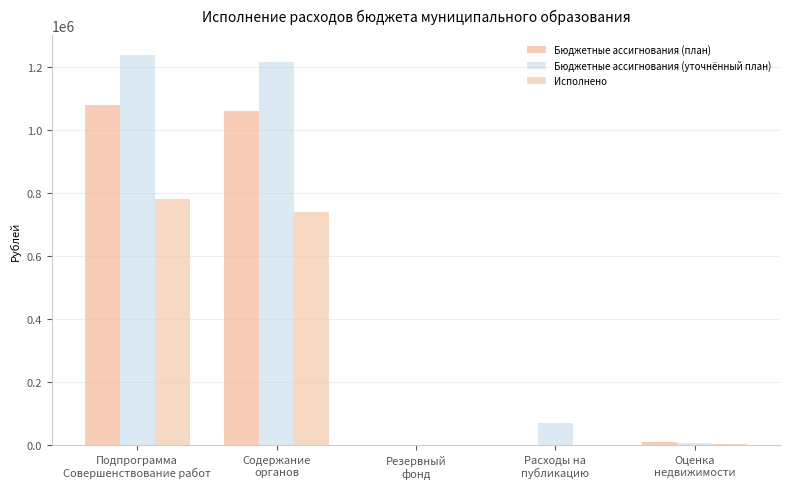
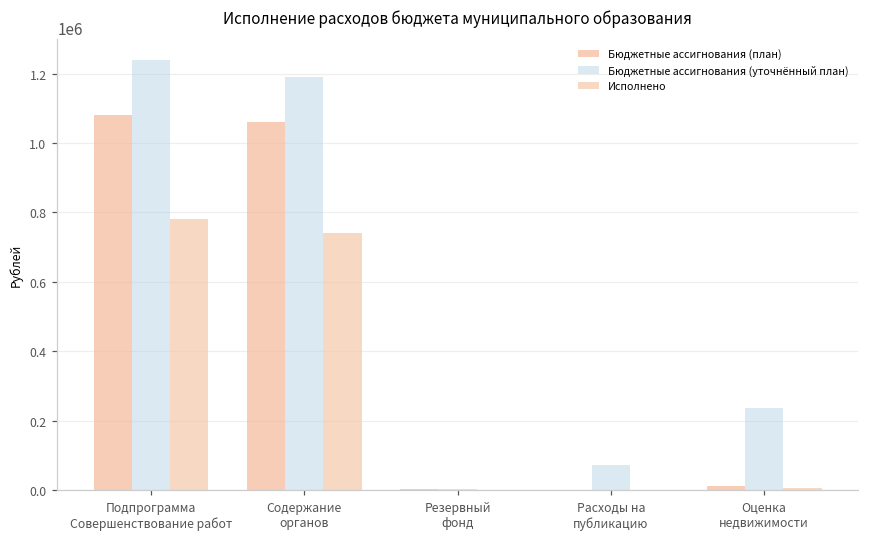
  {
    "Бюджетные ассигнования (уточнённый план)": {
      "Подпрограмма Совершенствование работ": 1240000,
-     "Содержание органов": 1220000,
+     "Содержание органов": 1190000,
      "Расходы на публикацию": 70000,
-     "Оценка недвижимости": 10000
+     "Оценка недвижимости": 240000
    }
  }
